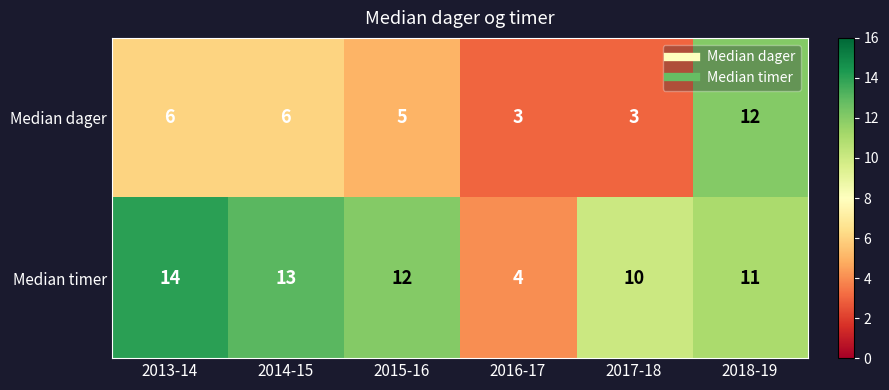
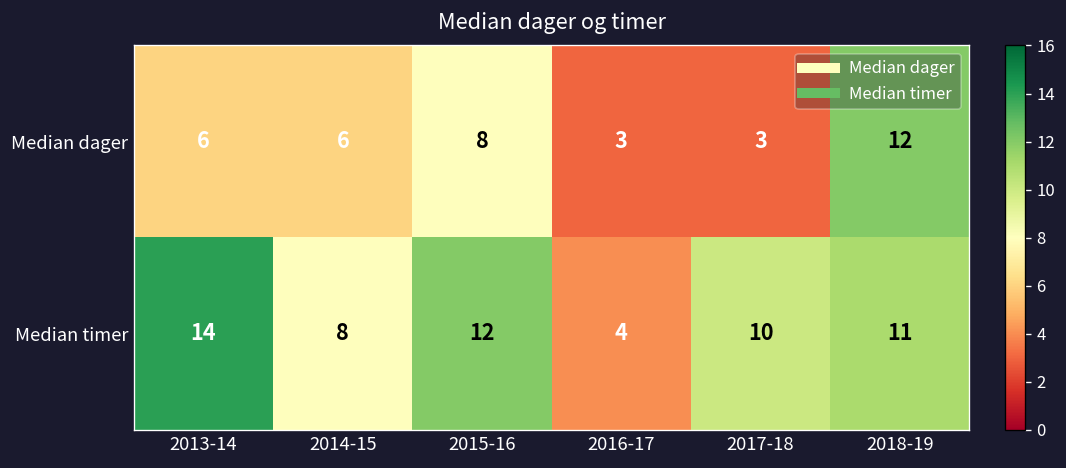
  {
    "Median dager": {
      "2013-14": 6,
      "2014-15": 6,
-     "2015-16": 5,
+     "2015-16": 8,
      "2016-17": 3,
      "2017-18": 3,
      "2018-19": 12
    },
    "Median timer": {
      "2013-14": 14,
-     "2014-15": 13,
+     "2014-15": 8,
      "2015-16": 12,
      "2016-17": 4,
      "2017-18": 10,
      "2018-19": 11
    }
  }
